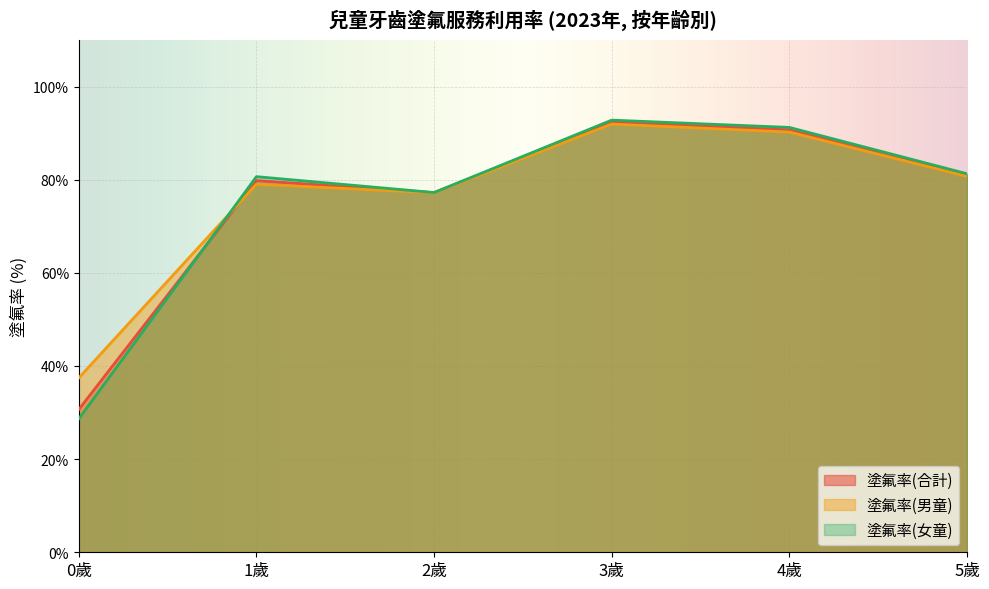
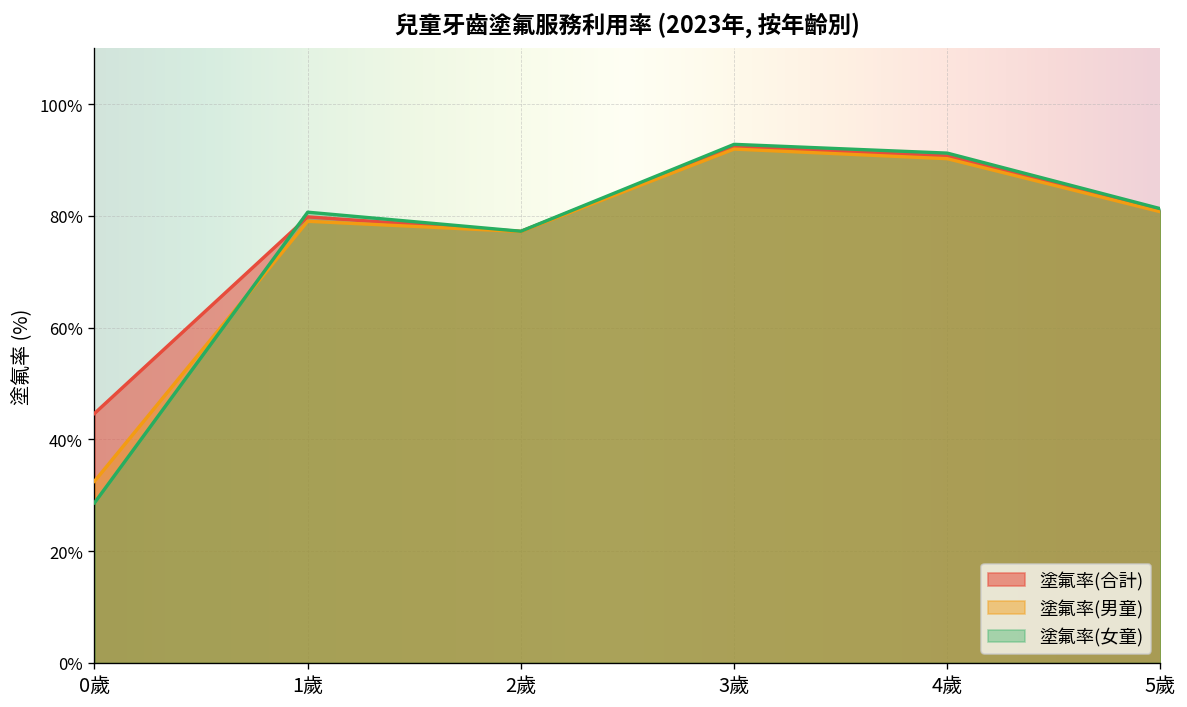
  {
    "塗氟率(合計)": {
-     "0歲": "31%",
+     "0歲": "45%",
      "1歲": "80%"
    },
    "塗氟率(男童)": {
-     "0歲": "37%",
+     "0歲": "33%",
      "1歲": "79%"
    },
    "塗氟率(女童)": {
      "0歲": "29%",
      "1歲": "81%"
    }
  }
